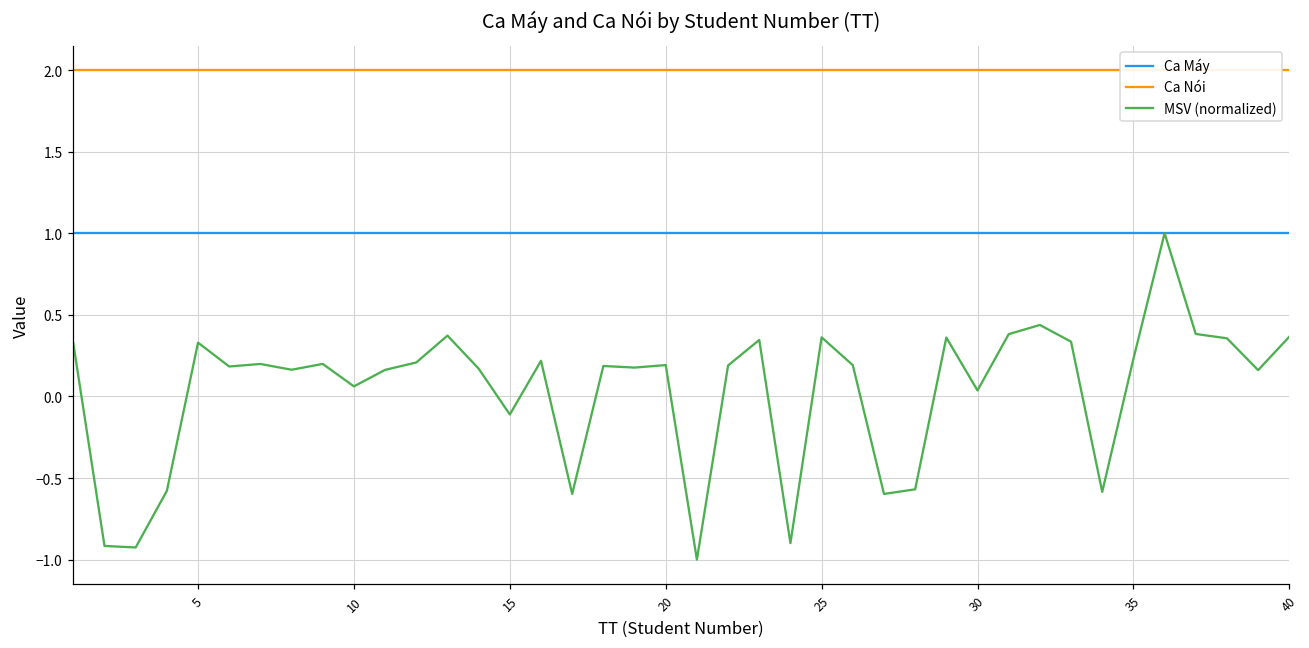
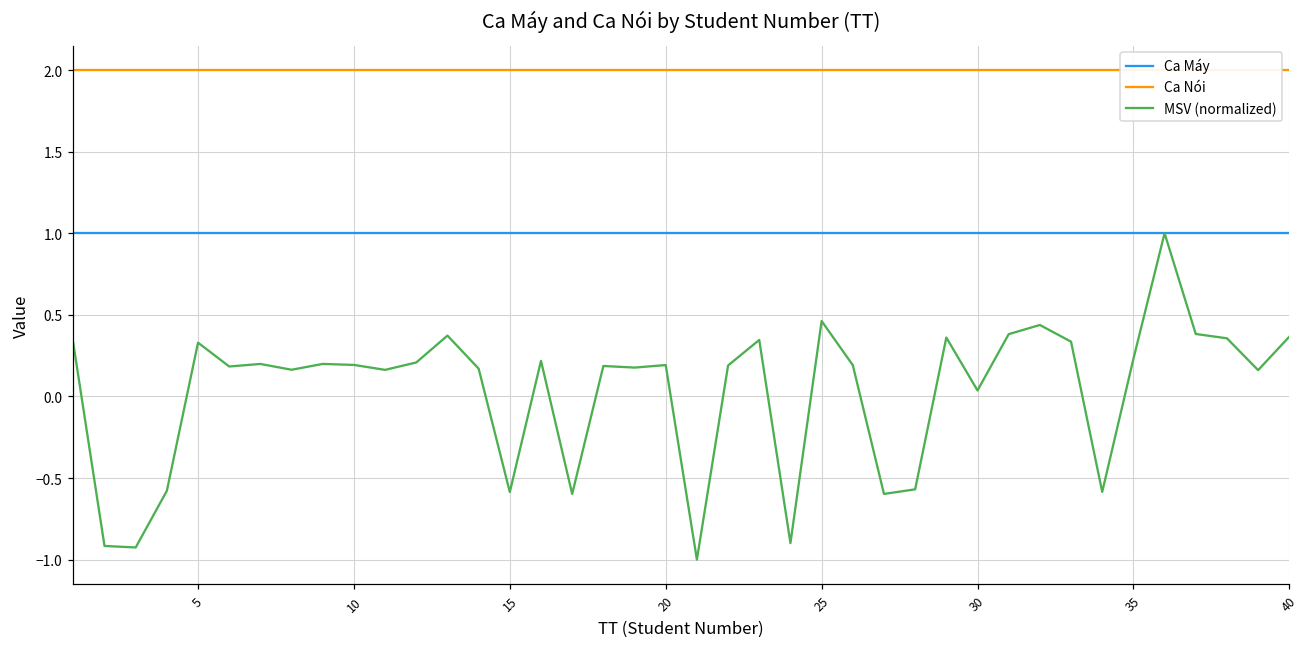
  {
    "Ca Máy": {
      "5": 1.00,
      "10": 1.00,
      "15": 1.00,
      "20": 1.00,
      "25": 1.00,
      "30": 1.00,
      "35": 1.00,
      "40": 1.00
    },
    "Ca Nói": {
      "5": 2.00,
      "10": 2.00,
      "15": 2.00,
      "20": 2.00,
      "25": 2.00,
      "30": 2.00,
      "40": 2.00
    },
    "MSV (normalized)": {
      "5": 0.33,
-     "10": 0.06,
-     "15": -0.11,
+     "10": 0.19,
+     "15": -0.59,
      "20": 0.19,
-     "25": 0.36,
+     "25": 0.46,
      "30": 0.04,
      "35": 0.23,
      "40": 0.37
    }
  }
